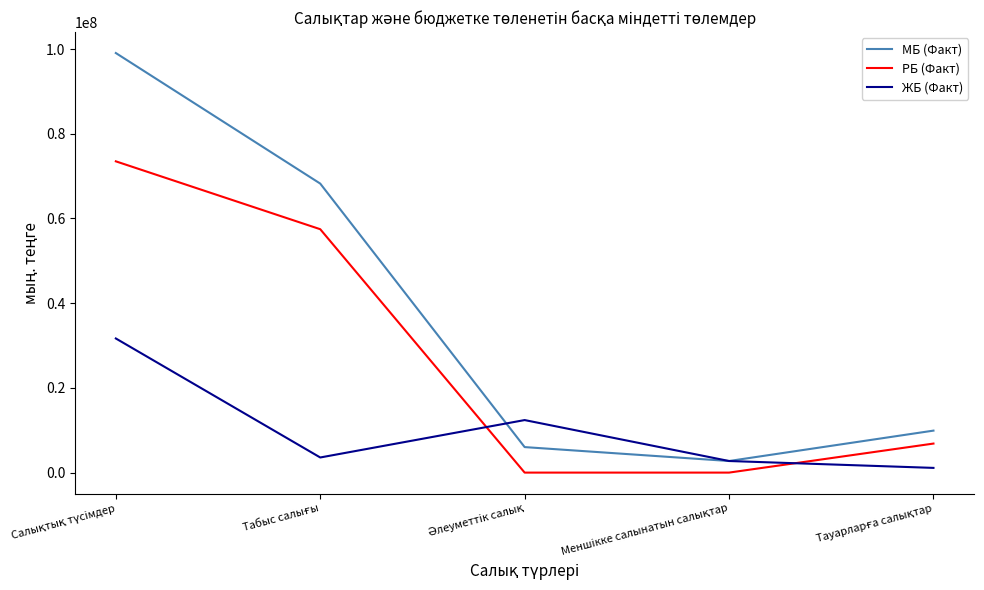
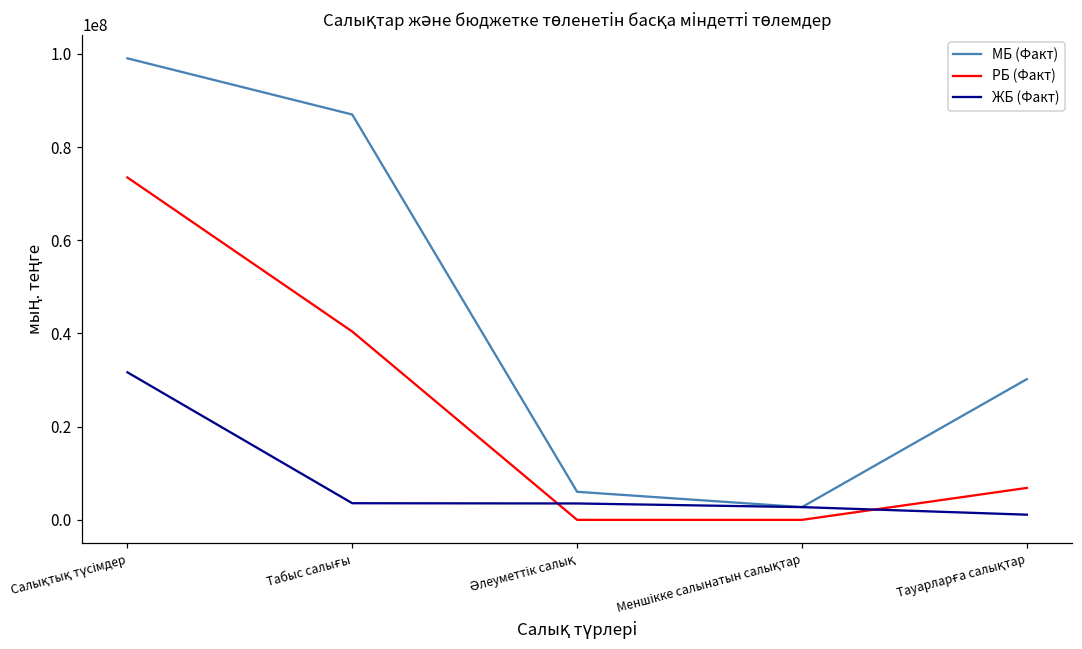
  {
    "МБ (Факт)": {
      "Салықтық түсімдер": 99000000,
-     "Табыс салығы": 68000000,
+     "Табыс салығы": 87000000,
      "Әлеуметтік салық": 6000000,
-     "Тауарларға салықтар": 10000000
+     "Тауарларға салықтар": 30000000
    },
    "РБ (Факт)": {
      "Салықтық түсімдер": 73000000,
-     "Табыс салығы": 57000000,
+     "Табыс салығы": 40000000,
      "Әлеуметтік салық": 0,
      "Меншікке салынатын салықтар": 0,
      "Тауарларға салықтар": 7000000
    },
    "ЖБ (Факт)": {
      "Салықтық түсімдер": 32000000,
      "Табыс салығы": 4000000,
-     "Әлеуметтік салық": 12000000,
+     "Әлеуметтік салық": 4000000,
      "Тауарларға салықтар": 1000000
    }
  }
